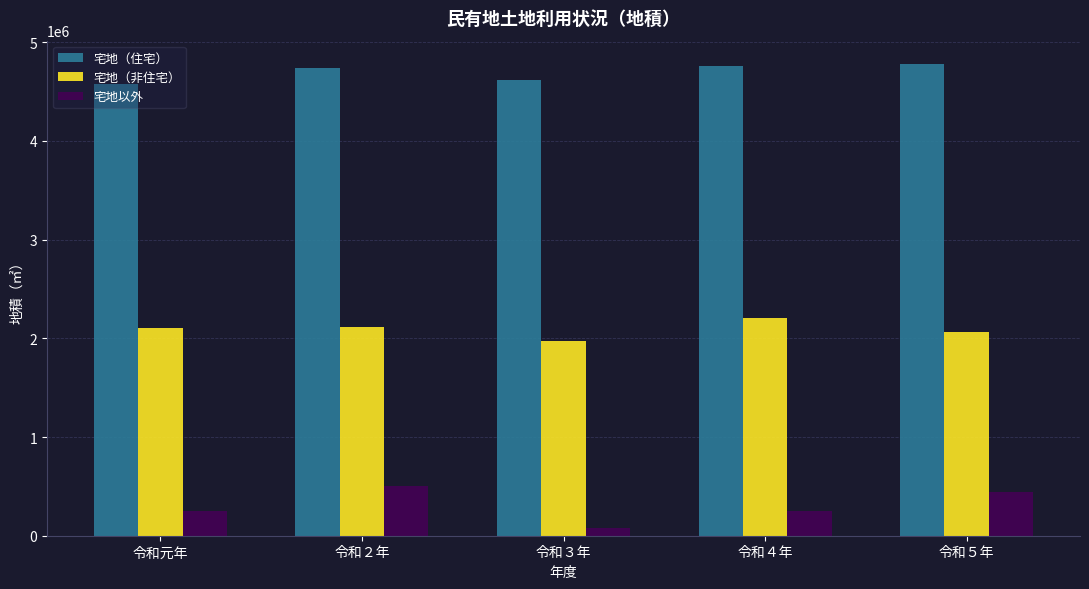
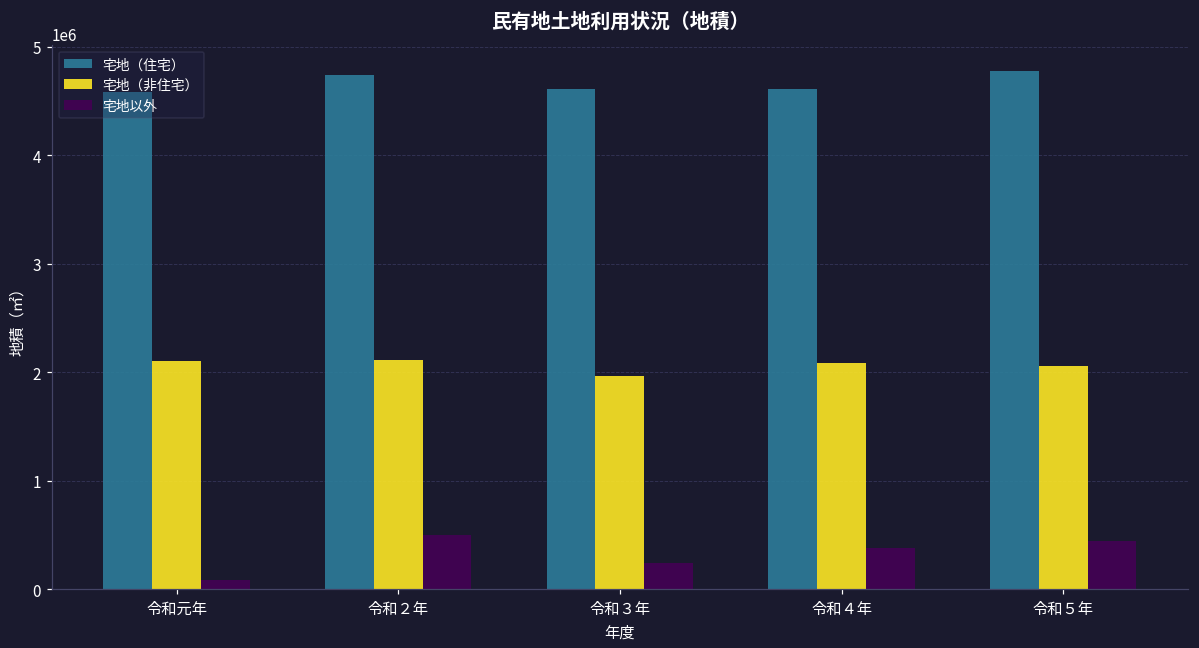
  {
    "宅地（住宅）": {
      "令和２年": 4700000,
      "令和３年": 4600000,
-     "令和４年": 4800000,
+     "令和４年": 4600000,
      "令和５年": 4800000
    },
    "宅地（非住宅）": {
      "令和元年": 2100000,
      "令和２年": 2100000,
      "令和３年": 2000000,
-     "令和４年": 2200000,
+     "令和４年": 2100000,
      "令和５年": 2100000
    },
    "宅地以外": {
-     "令和元年": 200000,
+     "令和元年": 100000,
      "令和２年": 500000,
-     "令和３年": 100000,
-     "令和４年": 200000,
+     "令和３年": 200000,
+     "令和４年": 400000,
      "令和５年": 400000
    }
  }
